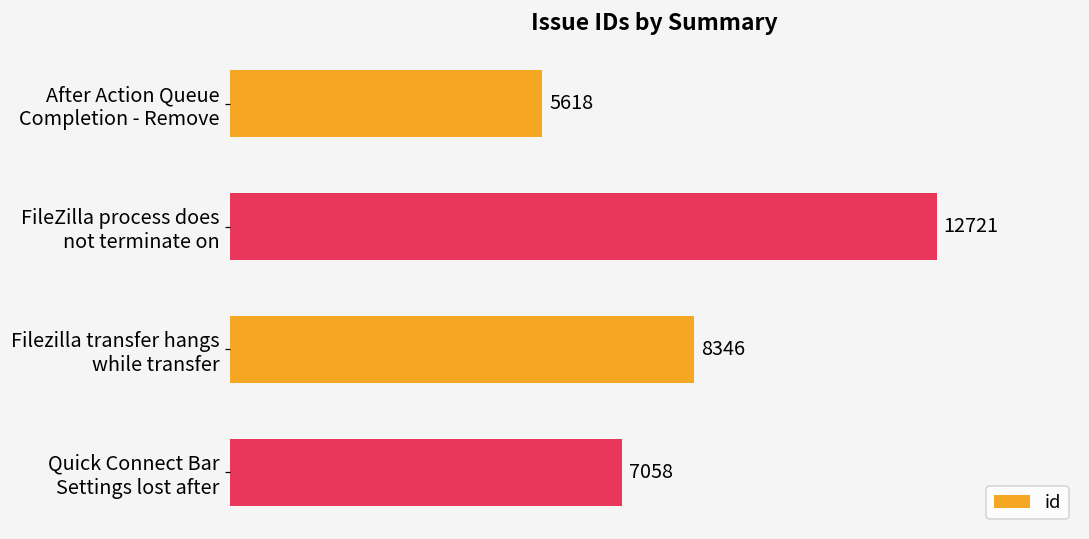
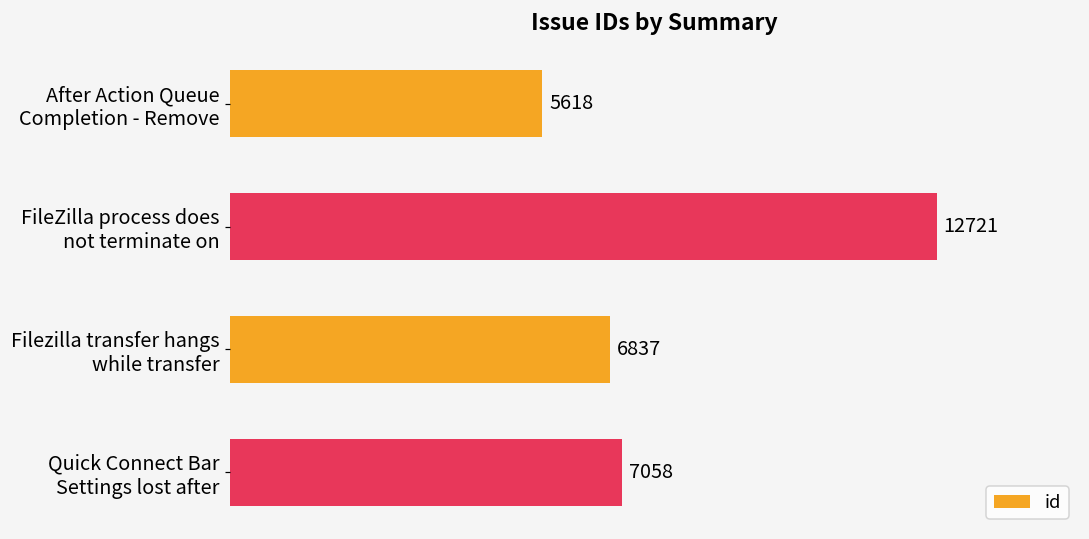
  {
    "After Action Queue Completion - Remove": 5618,
    "FileZilla process does not terminate on": 12721,
-   "Filezilla transfer hangs while transfer": 8346,
+   "Filezilla transfer hangs while transfer": 6837,
    "Quick Connect Bar Settings lost after": 7058
  }
